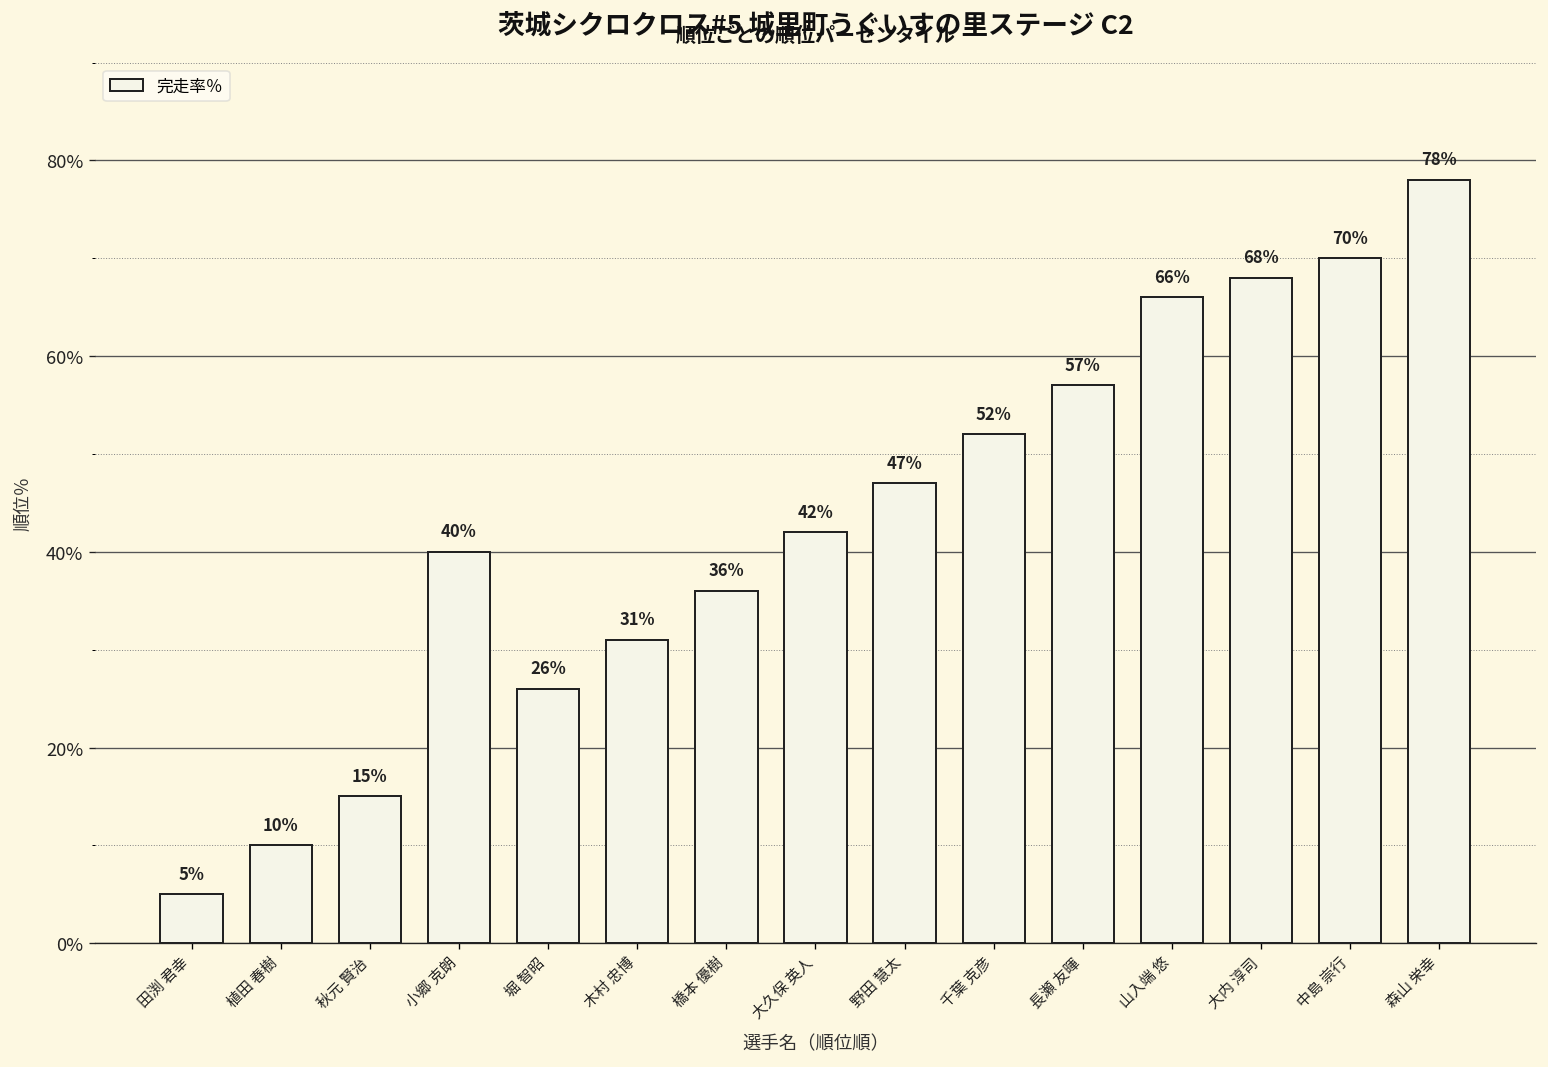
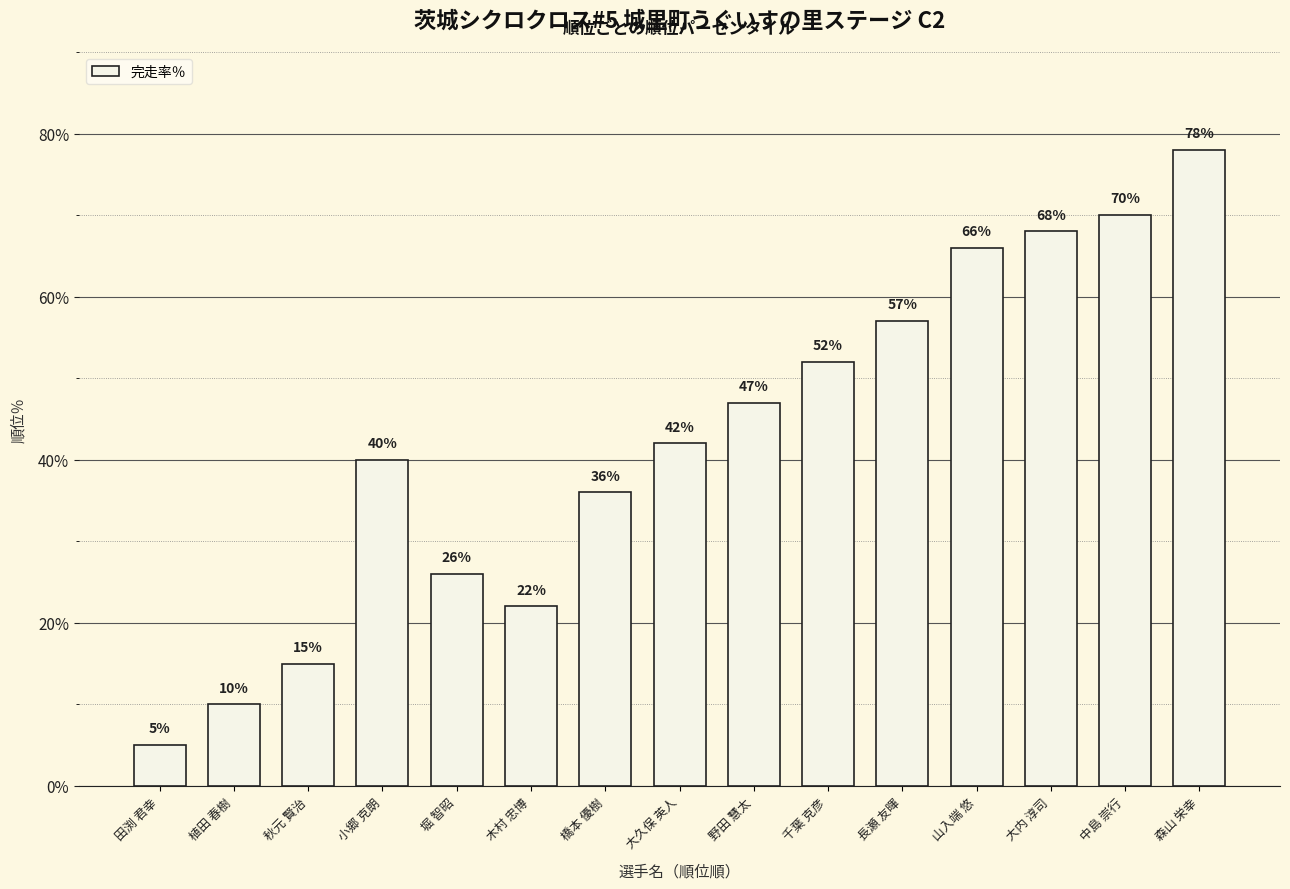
  {
    "田渕 君幸": "5%",
    "植田 春樹": "10%",
    "秋元 賢治": "15%",
    "小郷 克朗": "40%",
    "堀 智昭": "26%",
-   "木村 忠博": "31%",
+   "木村 忠博": "22%",
    "橋本 優樹": "36%",
    "大久保 英人": "42%",
    "野田 慧太": "47%",
    "千葉 克彦": "52%",
    "長瀬 友暉": "57%",
    "山入端 悠": "66%",
    "大内 淳司": "68%",
    "中島 崇行": "70%",
    "森山 栄幸": "78%"
  }
